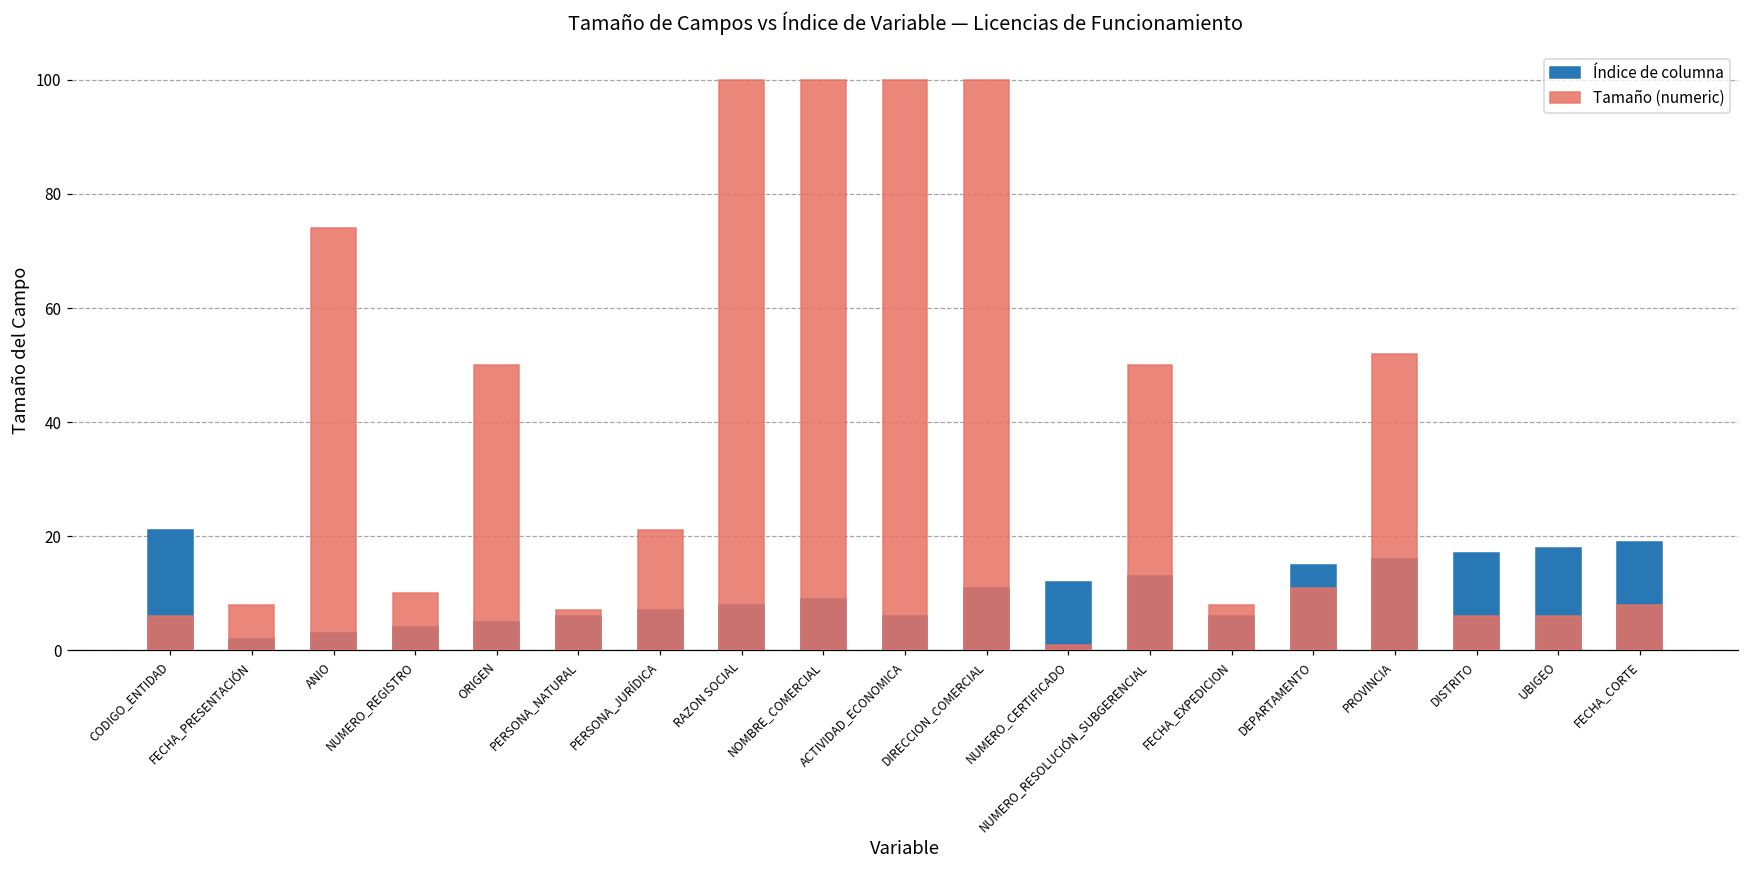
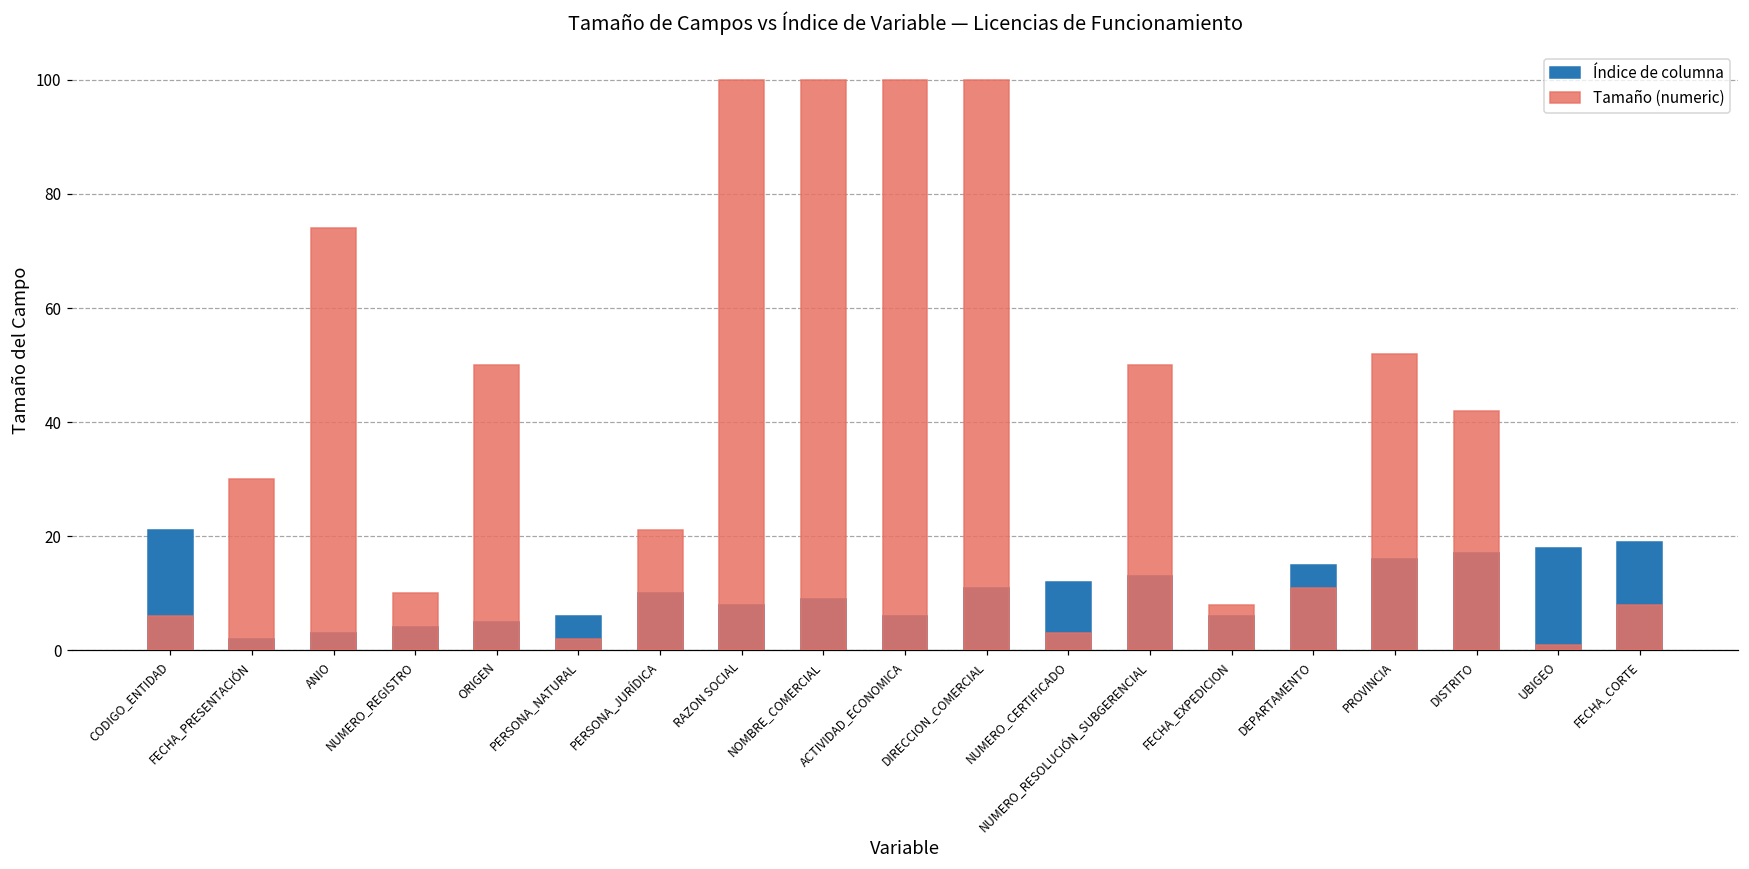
  {
    "Índice de columna": {
      "CODIGO_ENTIDAD": 21,
-     "PERSONA_JURÍDICA": 7,
+     "PERSONA_JURÍDICA": 10,
      "NUMERO_CERTIFICADO": 12,
      "DEPARTAMENTO": 15,
      "UBIGEO": 18,
      "FECHA_CORTE": 19
    },
    "Tamaño (numeric)": {
-     "FECHA_PRESENTACIÓN": 8,
+     "FECHA_PRESENTACIÓN": 30,
      "ANIO": 74,
      "NUMERO_REGISTRO": 10,
      "ORIGEN": 50,
-     "PERSONA_NATURAL": 7,
+     "PERSONA_NATURAL": 2,
      "PERSONA_JURÍDICA": 21,
      "RAZON SOCIAL": 100,
      "NOMBRE_COMERCIAL": 100,
      "ACTIVIDAD_ECONOMICA": 100,
      "DIRECCION_COMERCIAL": 100,
-     "NUMERO_CERTIFICADO": 1,
+     "NUMERO_CERTIFICADO": 3,
      "NUMERO_RESOLUCIÓN_SUBGERENCIAL": 50,
      "FECHA_EXPEDICION": 8,
      "PROVINCIA": 52,
-     "DISTRITO": 6,
-     "UBIGEO": 6
+     "DISTRITO": 42,
+     "UBIGEO": 1
    }
  }
